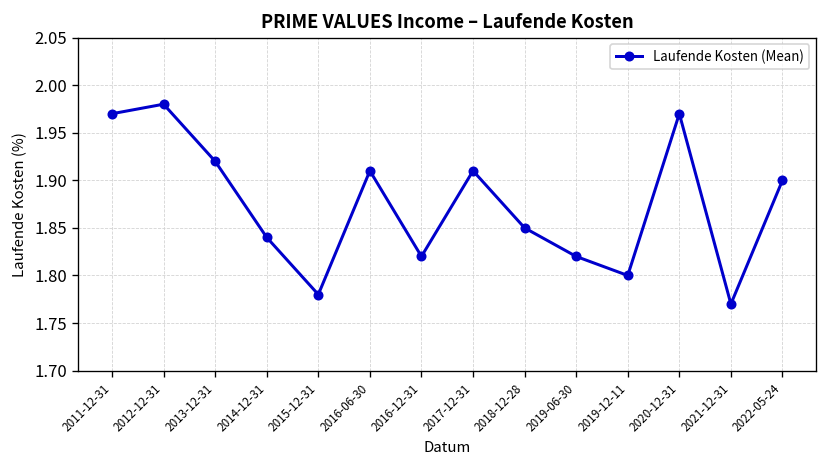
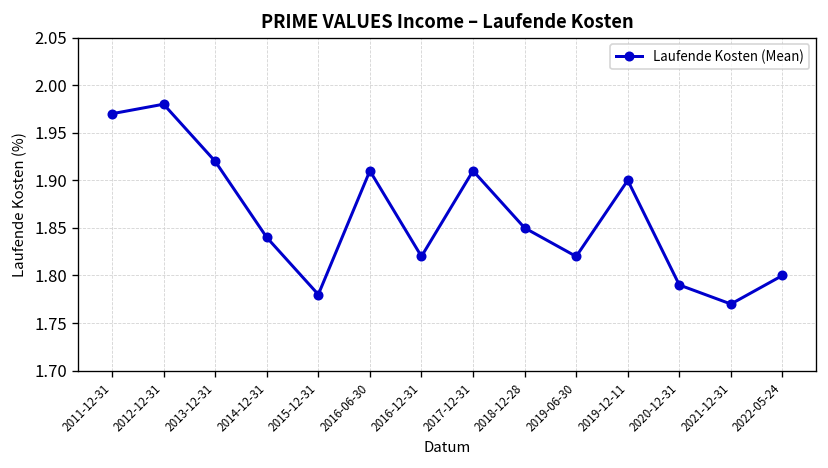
  {
    "2011-12-31": 1.97,
    "2012-12-31": 1.98,
    "2013-12-31": 1.92,
    "2014-12-31": 1.84,
    "2015-12-31": 1.78,
    "2016-06-30": 1.91,
    "2016-12-31": 1.82,
    "2017-12-31": 1.91,
    "2018-12-28": 1.85,
    "2019-06-30": 1.82,
-   "2019-12-11": 1.8,
-   "2020-12-31": 1.97,
+   "2019-12-11": 1.9,
+   "2020-12-31": 1.79,
    "2021-12-31": 1.77,
-   "2022-05-24": 1.9
+   "2022-05-24": 1.8
  }
